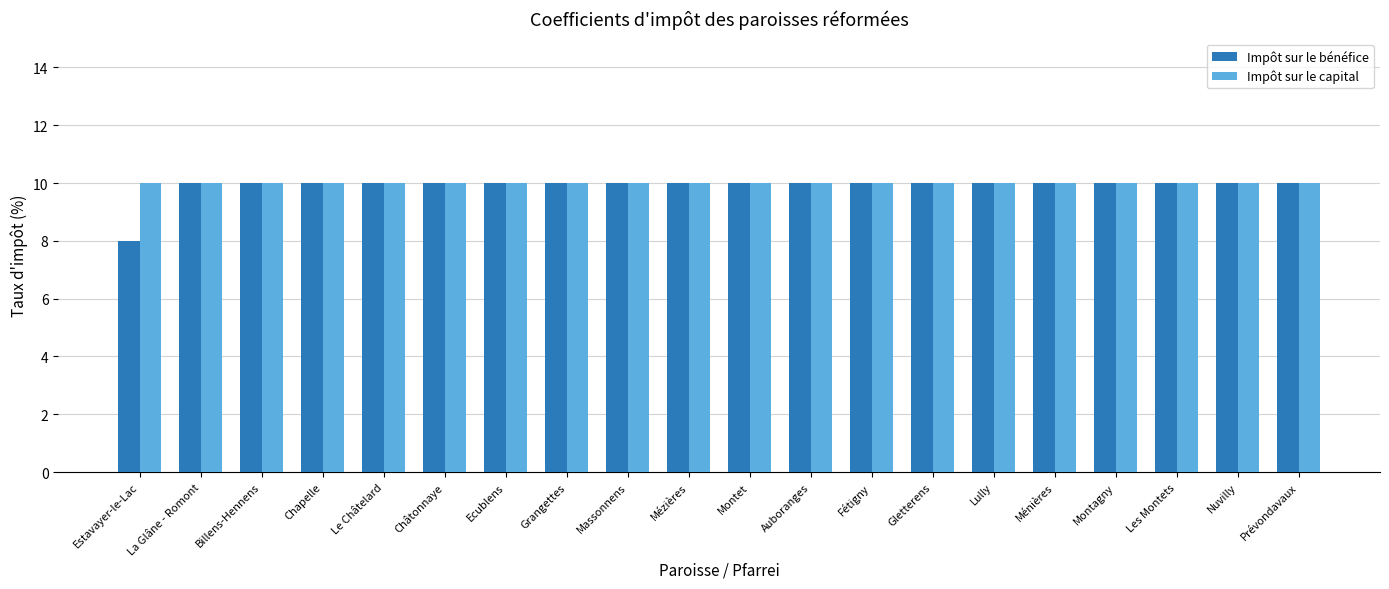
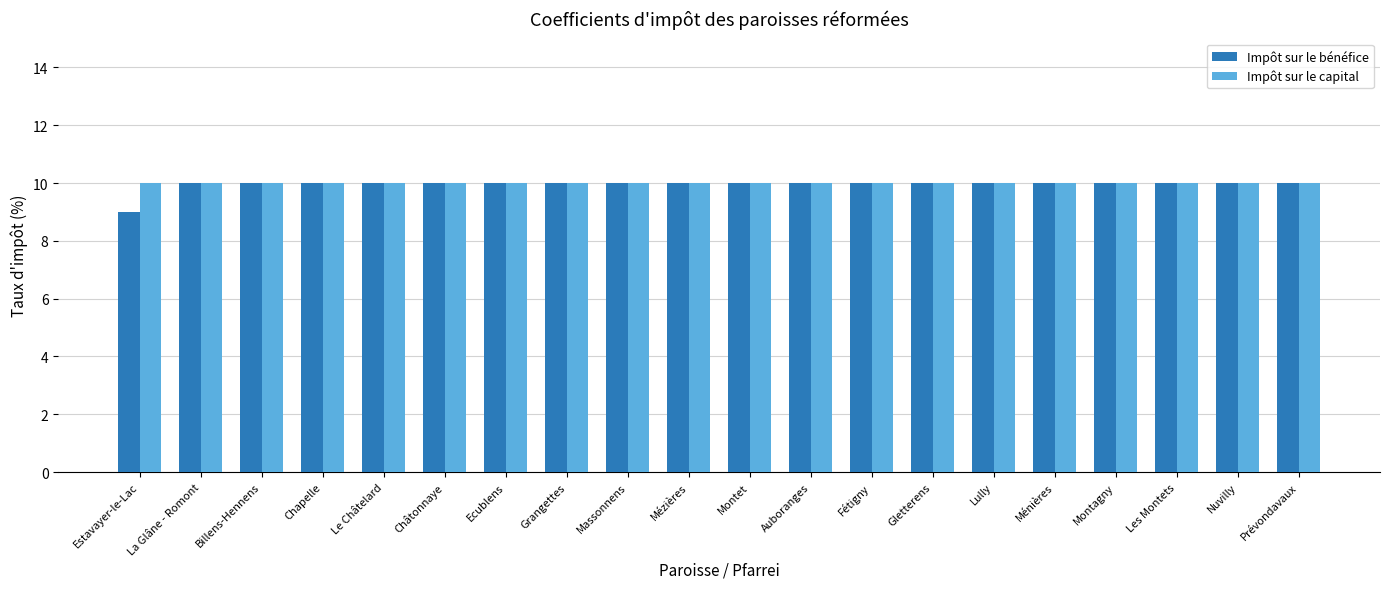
  {
    "Impôt sur le bénéfice": {
-     "Estavayer-le-Lac": 8,
+     "Estavayer-le-Lac": 9,
      "La Glâne - Romont": 10,
      "Billens-Hennens": 10,
      "Chapelle": 10,
      "Le Châtelard": 10,
      "Châtonnaye": 10,
      "Ecublens": 10,
      "Grangettes": 10,
      "Massonnens": 10,
      "Mézières": 10,
      "Montet": 10,
      "Auboranges": 10,
      "Fétigny": 10,
      "Gletterens": 10,
      "Lully": 10,
      "Ménières": 10,
      "Montagny": 10,
      "Les Montets": 10,
      "Nuvilly": 10,
      "Prévondavaux": 10
    },
    "Impôt sur le capital": {
      "Estavayer-le-Lac": 10,
      "La Glâne - Romont": 10,
      "Billens-Hennens": 10,
      "Chapelle": 10,
      "Le Châtelard": 10,
      "Châtonnaye": 10,
      "Ecublens": 10,
      "Grangettes": 10,
      "Massonnens": 10,
      "Mézières": 10,
      "Montet": 10,
      "Auboranges": 10,
      "Fétigny": 10,
      "Gletterens": 10,
      "Lully": 10,
      "Ménières": 10,
      "Montagny": 10,
      "Les Montets": 10,
      "Nuvilly": 10,
      "Prévondavaux": 10
    }
  }
